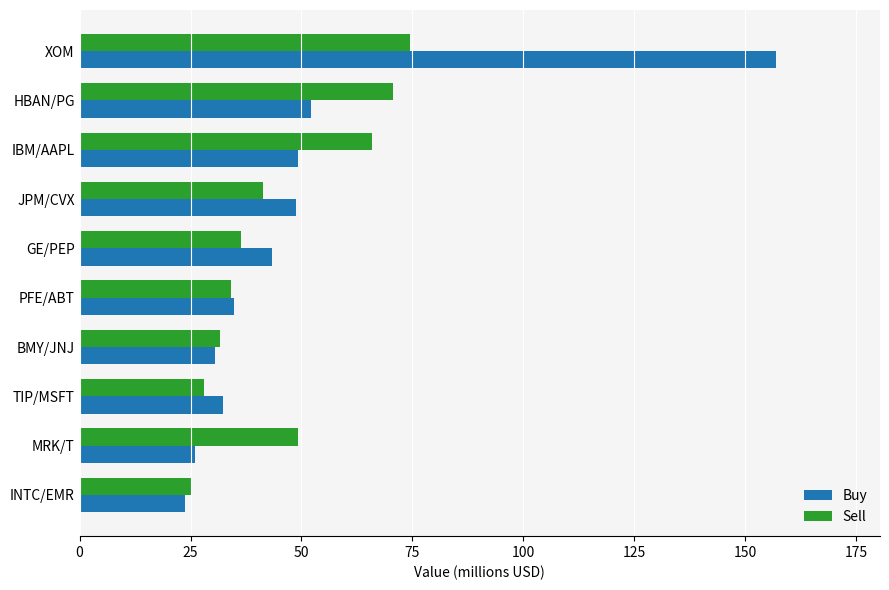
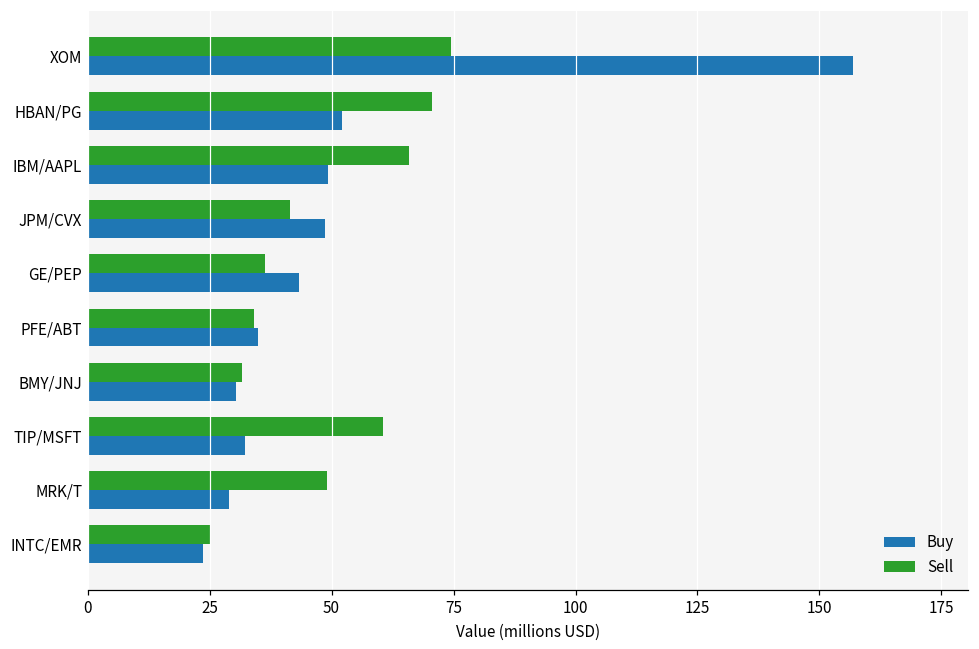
  {
    "Buy": {
      "XOM": 157,
      "HBAN/PG": 52,
      "IBM/AAPL": 49,
      "JPM/CVX": 49,
      "GE/PEP": 43,
      "PFE/ABT": 35,
      "BMY/JNJ": 30,
      "TIP/MSFT": 32,
-     "MRK/T": 26,
+     "MRK/T": 29,
      "INTC/EMR": 24
    },
    "Sell": {
      "XOM": 75,
      "HBAN/PG": 71,
      "IBM/AAPL": 66,
      "JPM/CVX": 41,
      "GE/PEP": 36,
      "PFE/ABT": 34,
      "BMY/JNJ": 32,
-     "TIP/MSFT": 28,
+     "TIP/MSFT": 60,
      "MRK/T": 49,
      "INTC/EMR": 25
    }
  }
